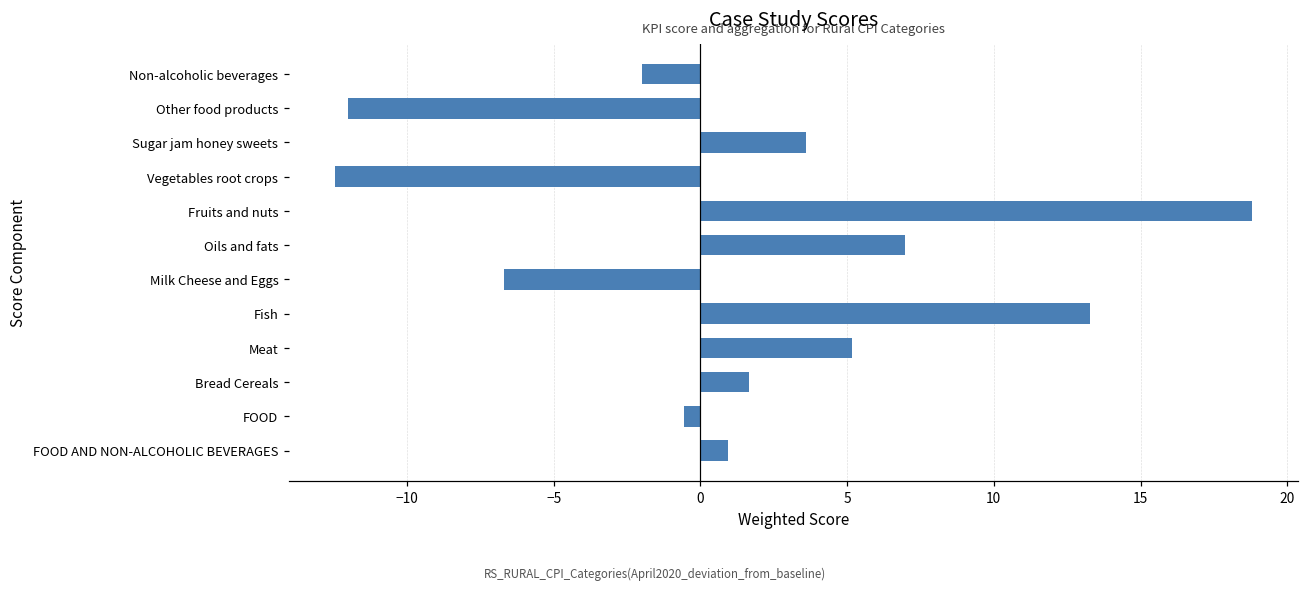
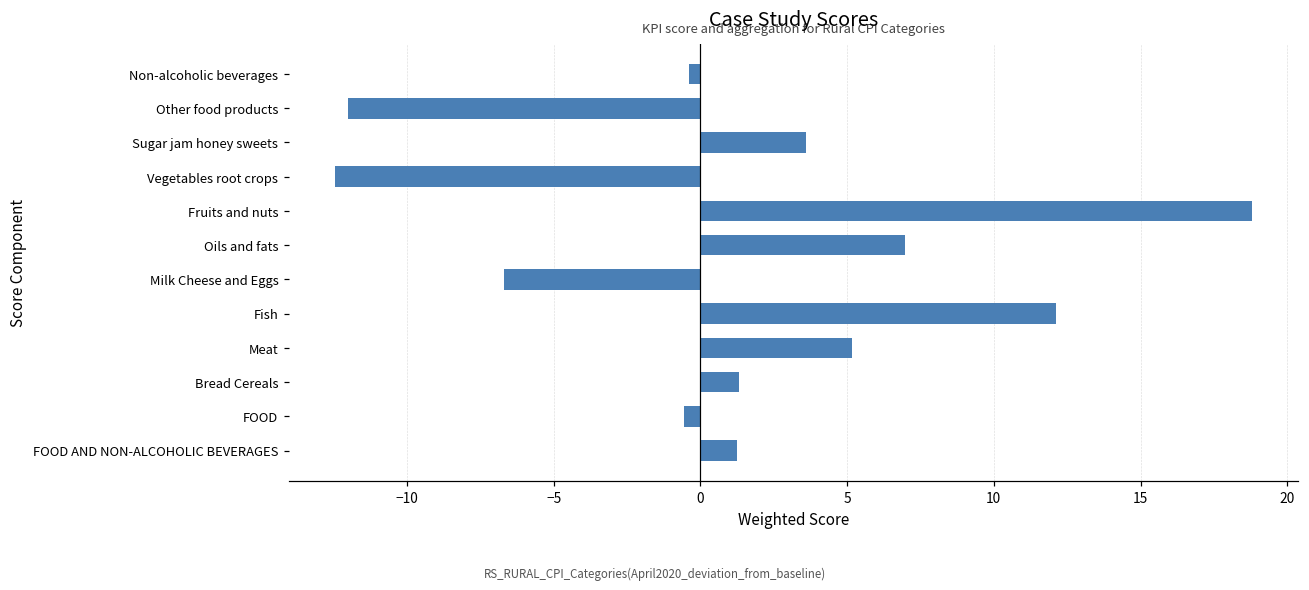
  {
-   "Non-alcoholic beverages": -2.0,
+   "Non-alcoholic beverages": -0.4,
    "Other food products": -12.0,
    "Sugar jam honey sweets": 3.6,
    "Vegetables root crops": -12.5,
    "Fruits and nuts": 18.8,
    "Oils and fats": 7.0,
    "Milk Cheese and Eggs": -6.7,
-   "Fish": 13.3,
+   "Fish": 12.1,
    "Meat": 5.2,
-   "Bread Cereals": 1.7,
+   "Bread Cereals": 1.3,
    "FOOD": -0.6,
-   "FOOD AND NON-ALCOHOLIC BEVERAGES": 0.9
+   "FOOD AND NON-ALCOHOLIC BEVERAGES": 1.2
  }
